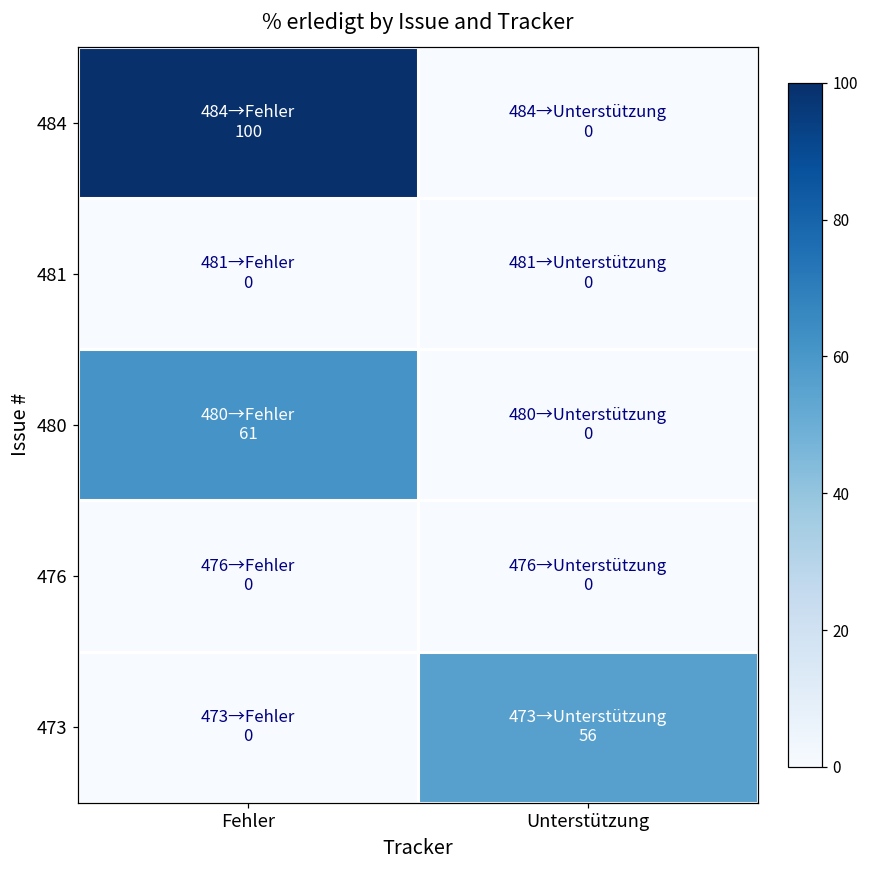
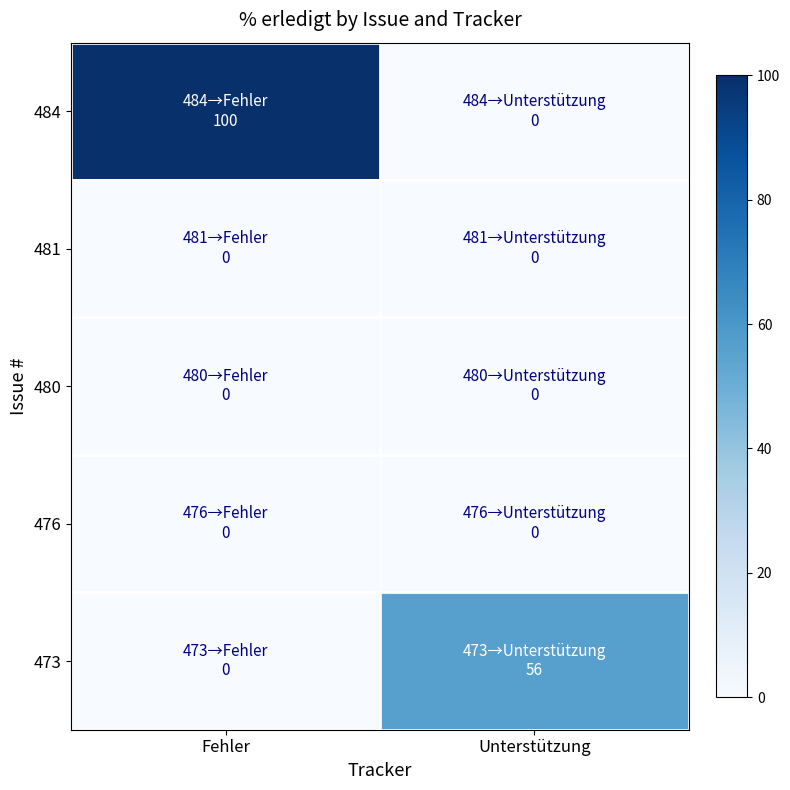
  {
    "480": {
-     "Fehler": 61
+     "Fehler": 0
    }
  }
